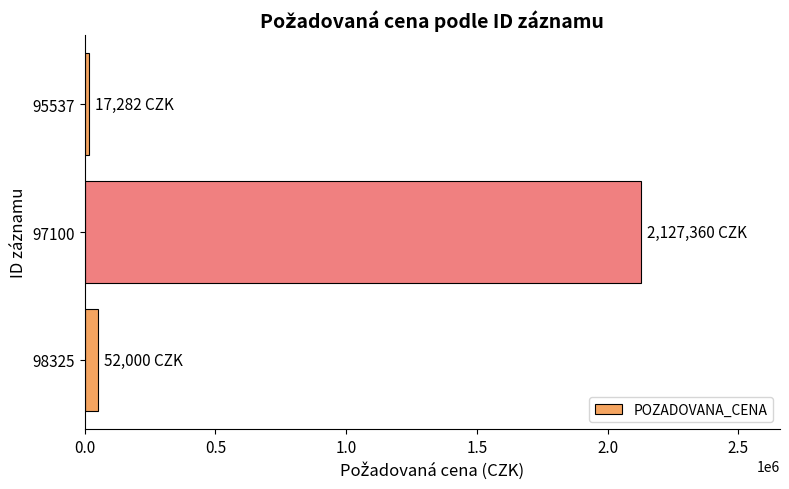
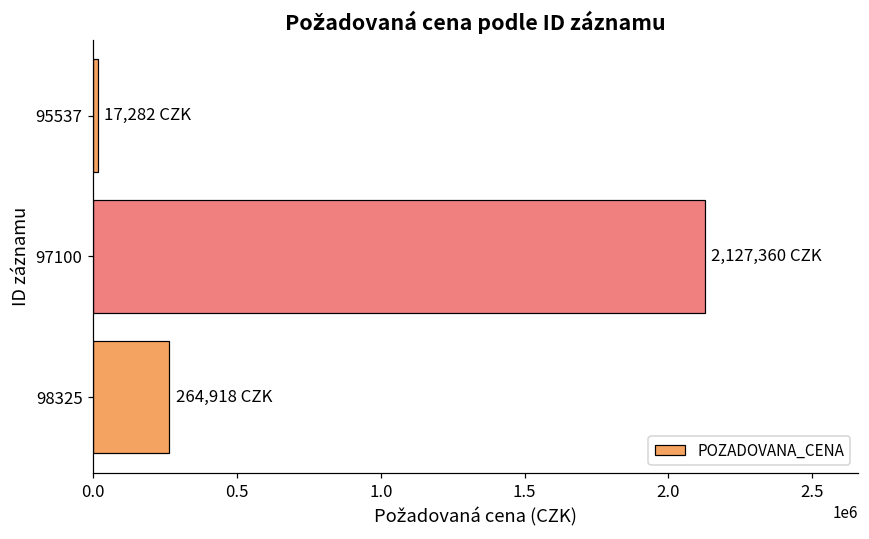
  {
    "95537": "17,282",
    "97100": "2,127,360",
-   "98325": "52,000"
+   "98325": "264,918"
  }
